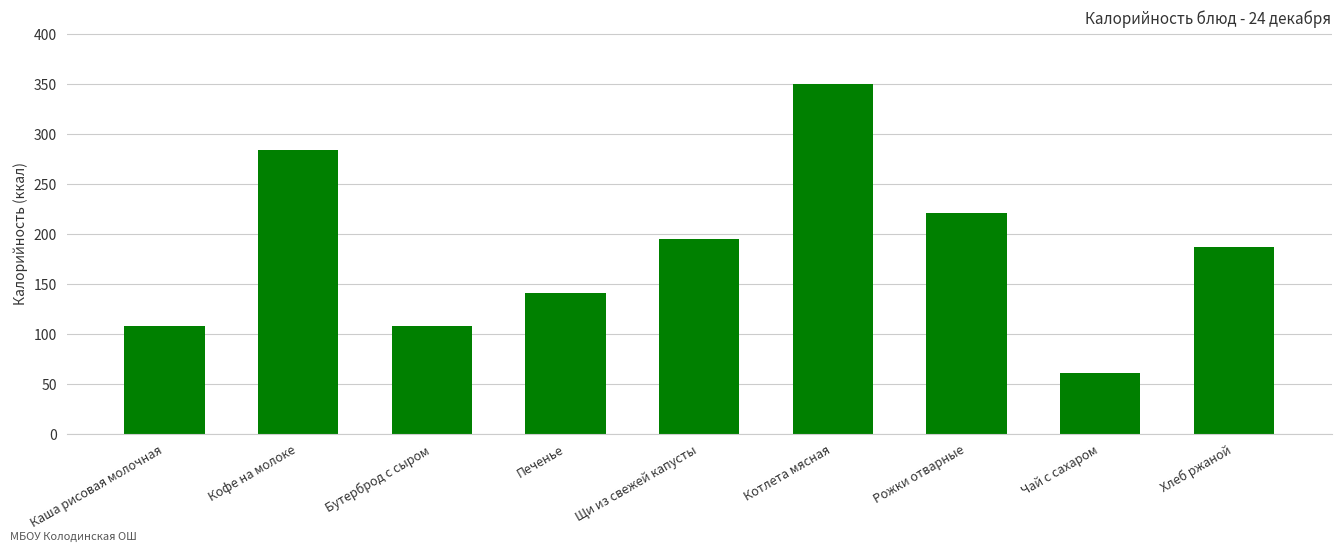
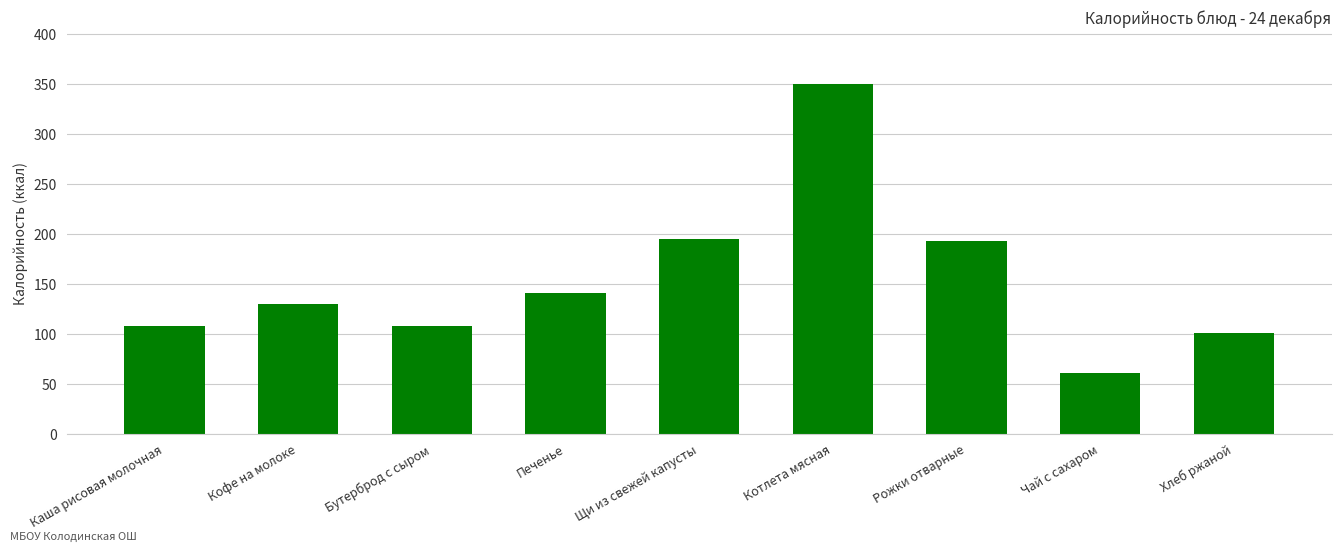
  {
    "Каша рисовая молочная": 110,
-   "Кофе на молоке": 280,
+   "Кофе на молоке": 130,
    "Бутерброд с сыром": 110,
    "Печенье": 140,
    "Щи из свежей капусты": 200,
    "Котлета мясная": 350,
-   "Рожки отварные": 220,
+   "Рожки отварные": 190,
    "Чай с сахаром": 60,
-   "Хлеб ржаной": 190
+   "Хлеб ржаной": 100
  }
